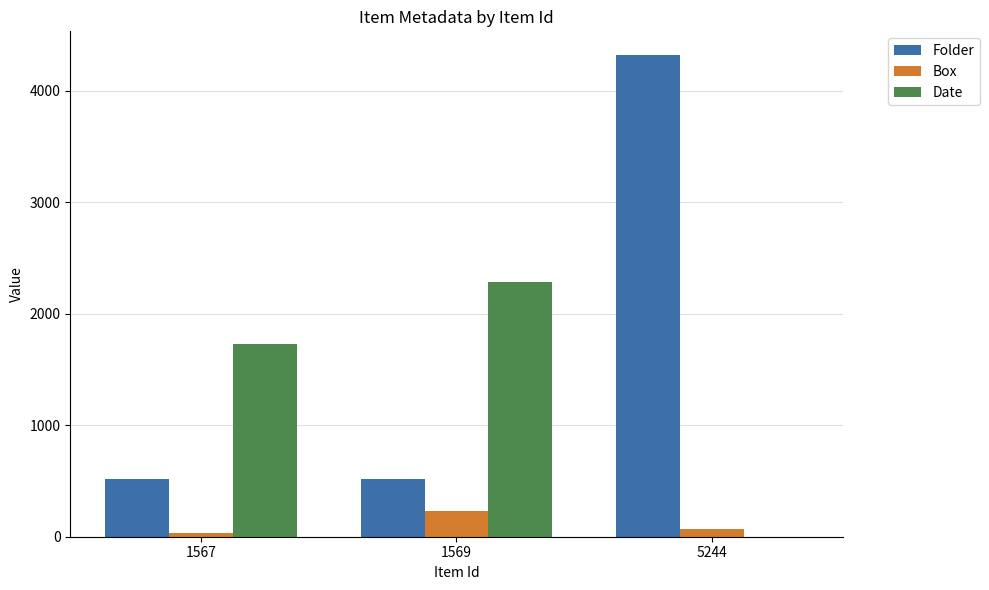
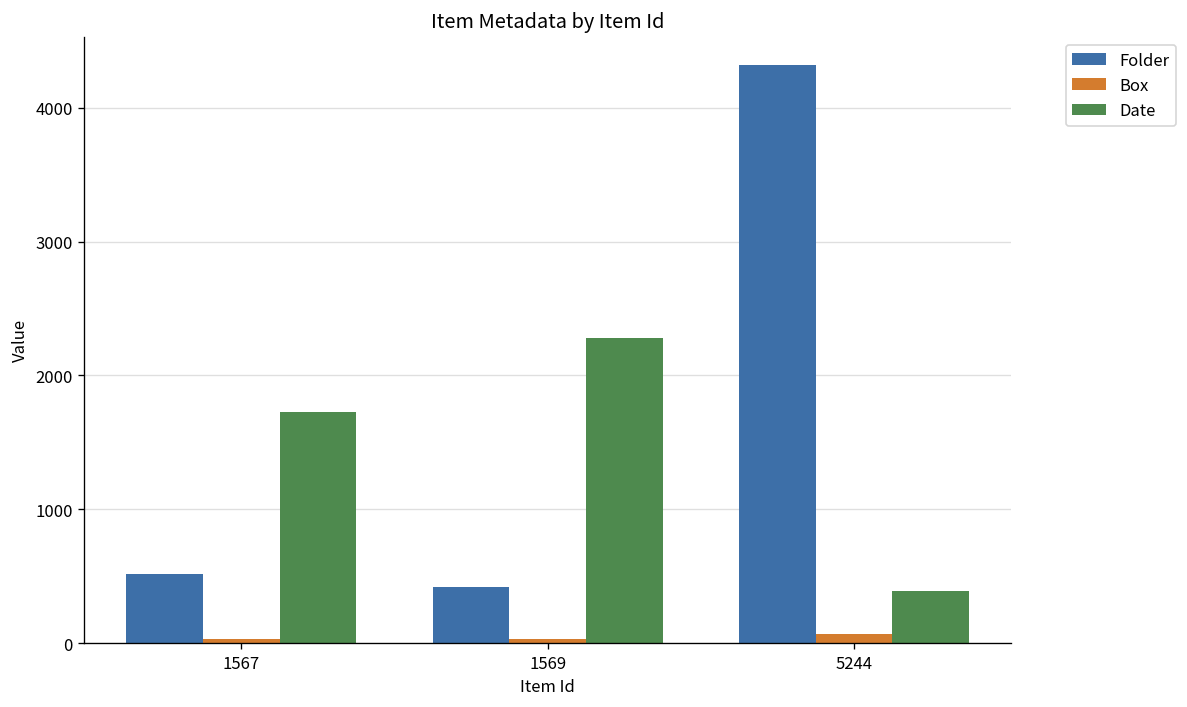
  {
    "Folder": {
      "1567": 510,
-     "1569": 520,
+     "1569": 420,
      "5244": 4320
    },
    "Box": {
      "1567": 30,
-     "1569": 230,
+     "1569": 30,
      "5244": 70
    },
    "Date": {
      "1567": 1730,
      "1569": 2280,
-     "5244": 0
+     "5244": 390
    }
  }
